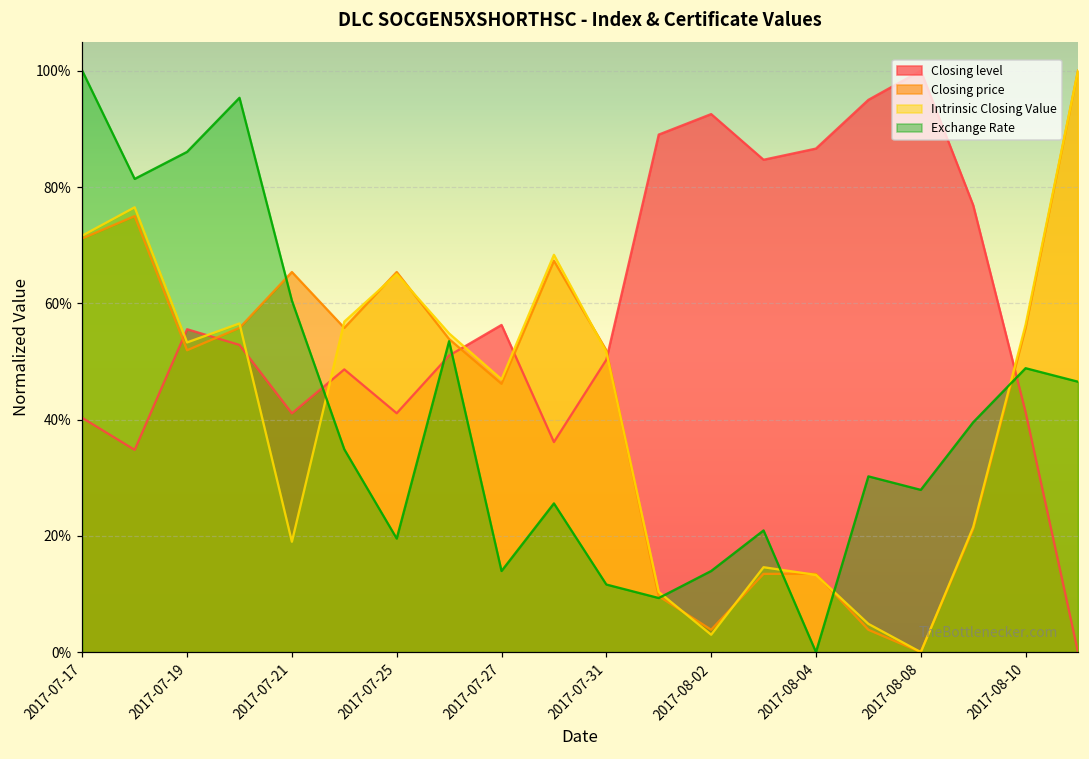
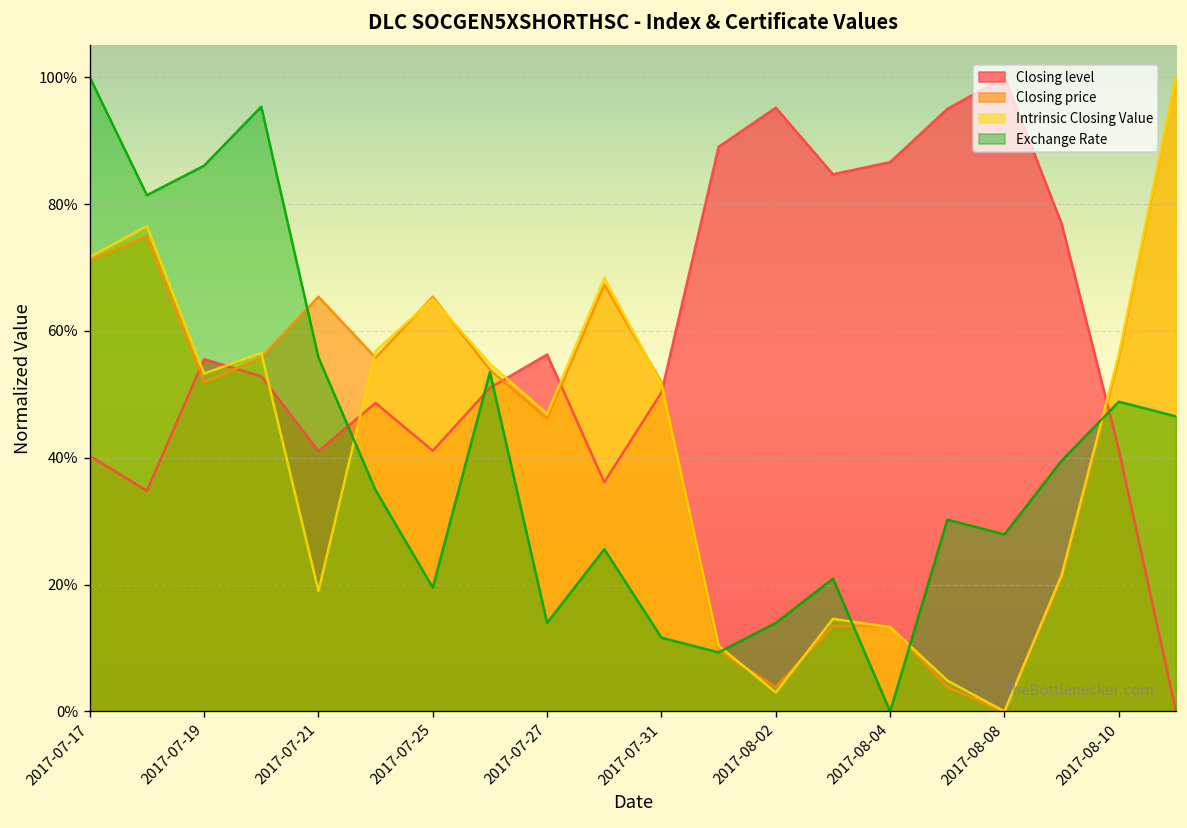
  {
    "Closing level": {
      "2017-07-17": "40%",
      "2017-07-19": "56%",
      "2017-07-21": "41%",
      "2017-07-25": "41%",
      "2017-07-27": "56%",
      "2017-07-31": "50%",
-     "2017-08-02": "93%",
+     "2017-08-02": "95%",
      "2017-08-04": "87%",
      "2017-08-10": "41%"
    },
    "Closing price": {
      "2017-07-17": "71%",
      "2017-07-19": "52%",
      "2017-07-21": "65%",
      "2017-07-27": "46%",
      "2017-08-02": "4%",
      "2017-08-10": "56%"
    },
    "Intrinsic Closing Value": {
      "2017-07-17": "72%",
      "2017-07-19": "53%",
      "2017-07-21": "19%",
      "2017-07-27": "47%",
      "2017-08-02": "3%",
      "2017-08-10": "56%"
    },
    "Exchange Rate": {
      "2017-07-17": "100%",
      "2017-07-19": "86%",
-     "2017-07-21": "60%",
+     "2017-07-21": "56%",
      "2017-07-25": "20%",
      "2017-07-27": "14%",
      "2017-07-31": "12%",
      "2017-08-02": "14%",
      "2017-08-04": "0%",
      "2017-08-08": "28%",
      "2017-08-10": "49%"
    }
  }
